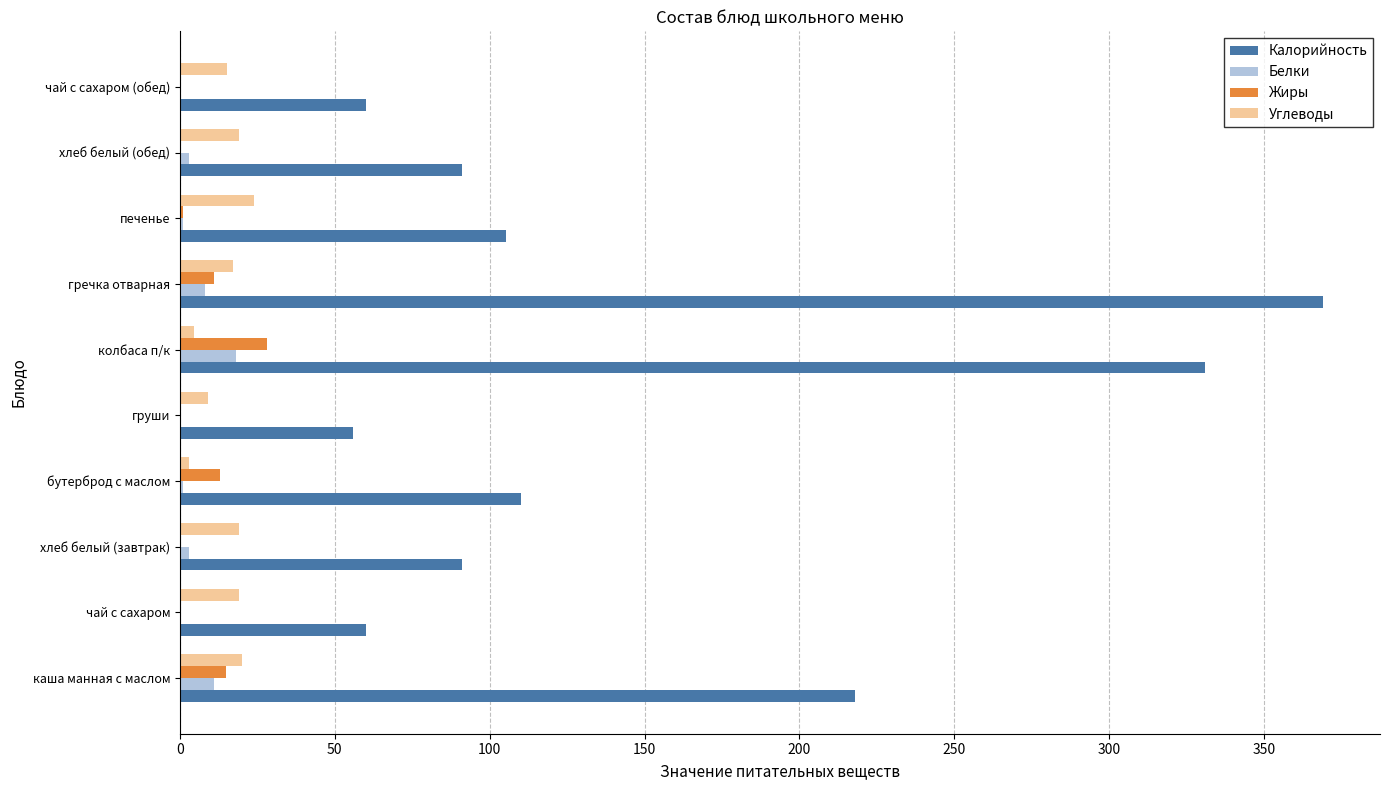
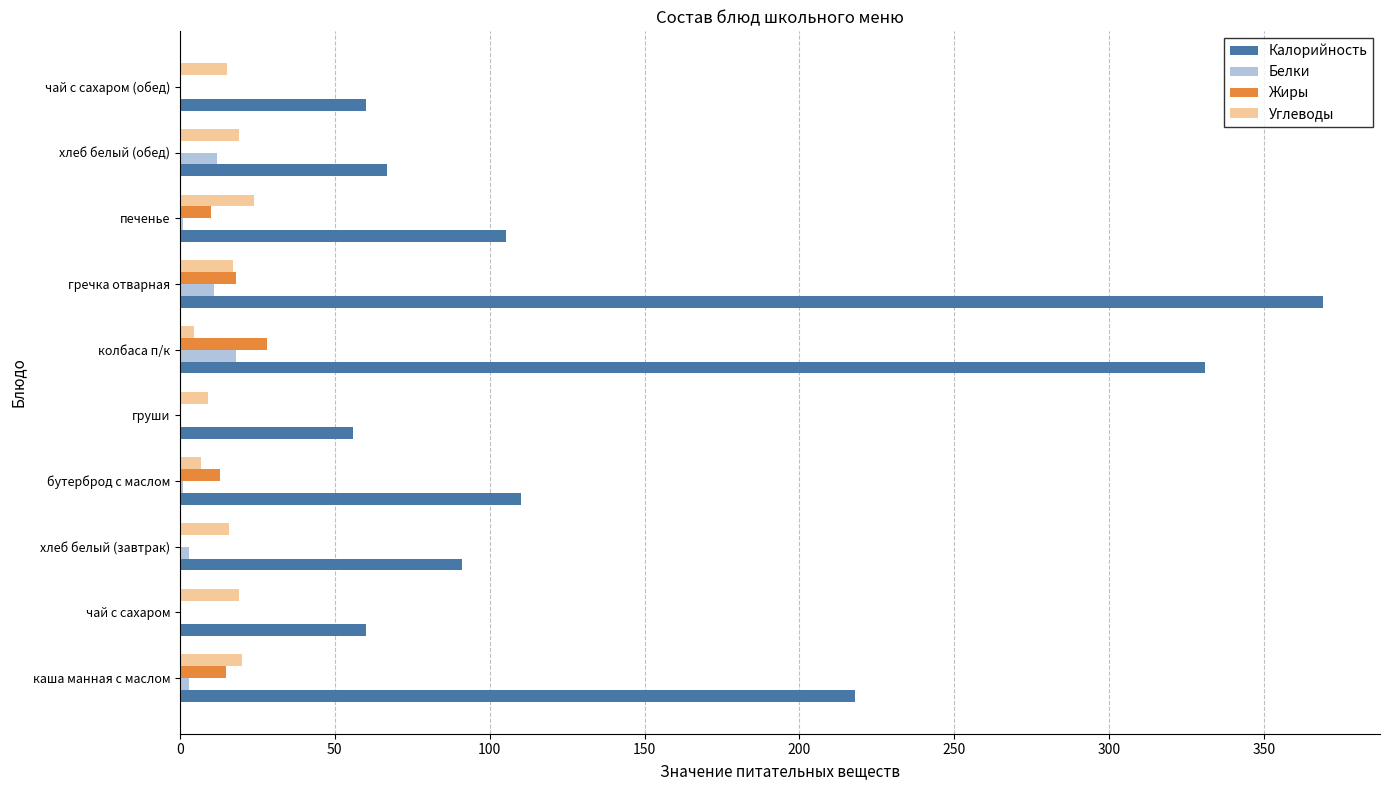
  {
    "Калорийность": {
      "чай с сахаром (обед)": 60,
-     "хлеб белый (обед)": 91,
+     "хлеб белый (обед)": 67,
      "печенье": 105,
      "гречка отварная": 369,
      "колбаса п/к": 331,
      "груши": 56,
      "бутерброд с маслом": 110,
      "хлеб белый (завтрак)": 91,
      "чай с сахаром": 60,
      "каша манная с маслом": 218
    },
    "Белки": {
-     "хлеб белый (обед)": 3,
+     "хлеб белый (обед)": 12,
      "печенье": 1,
-     "гречка отварная": 8,
+     "гречка отварная": 11,
      "колбаса п/к": 18,
      "бутерброд с маслом": 1,
      "хлеб белый (завтрак)": 3,
-     "каша манная с маслом": 11
+     "каша манная с маслом": 3
    },
    "Жиры": {
      "чай с сахаром (обед)": 0,
      "хлеб белый (обед)": 0,
-     "печенье": 1,
-     "гречка отварная": 11,
+     "печенье": 10,
+     "гречка отварная": 18,
      "колбаса п/к": 28,
      "груши": 0,
      "бутерброд с маслом": 13,
      "чай с сахаром": 0,
      "каша манная с маслом": 15
    },
    "Углеводы": {
      "чай с сахаром (обед)": 15,
      "хлеб белый (обед)": 19,
      "печенье": 24,
      "гречка отварная": 17,
      "колбаса п/к": 4,
      "груши": 9,
-     "бутерброд с маслом": 3,
-     "хлеб белый (завтрак)": 19,
+     "бутерброд с маслом": 7,
+     "хлеб белый (завтрак)": 16,
      "чай с сахаром": 19,
      "каша манная с маслом": 20
    }
  }
